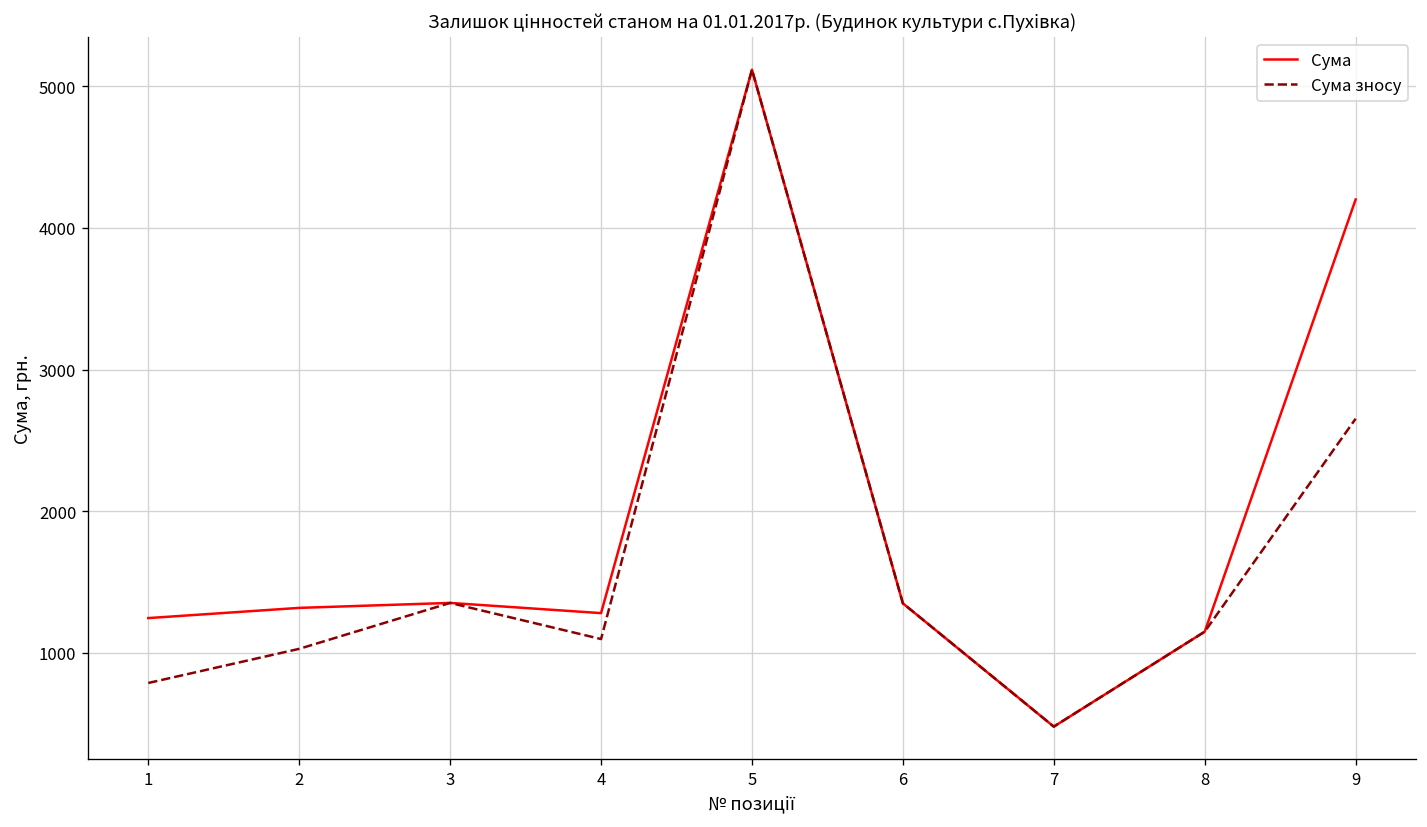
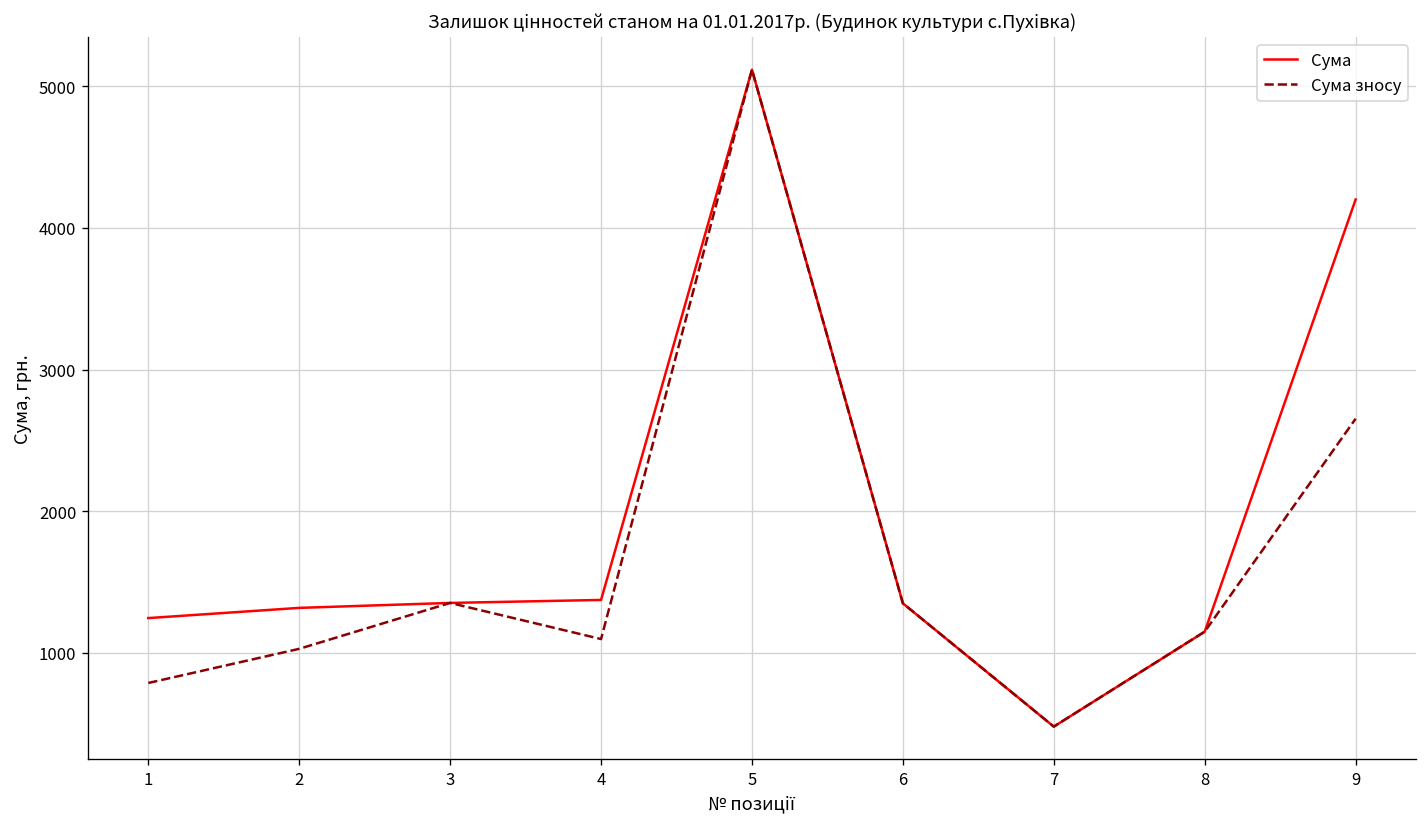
  {
    "Сума": {
      "1": 1250,
      "2": 1320,
-     "4": 1280,
+     "4": 1370,
      "9": 4200
    },
    "Сума зносу": {
      "1": 790,
      "2": 1030,
      "4": 1100,
      "9": 2650
    }
  }
